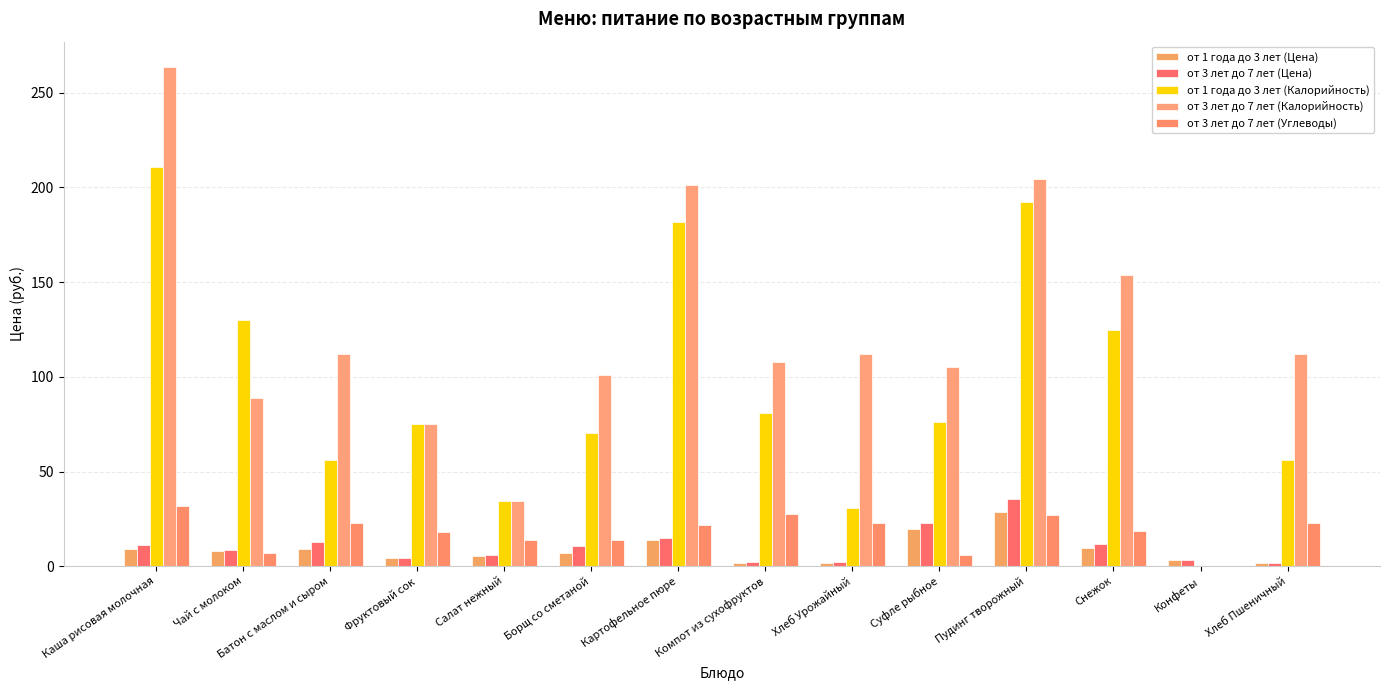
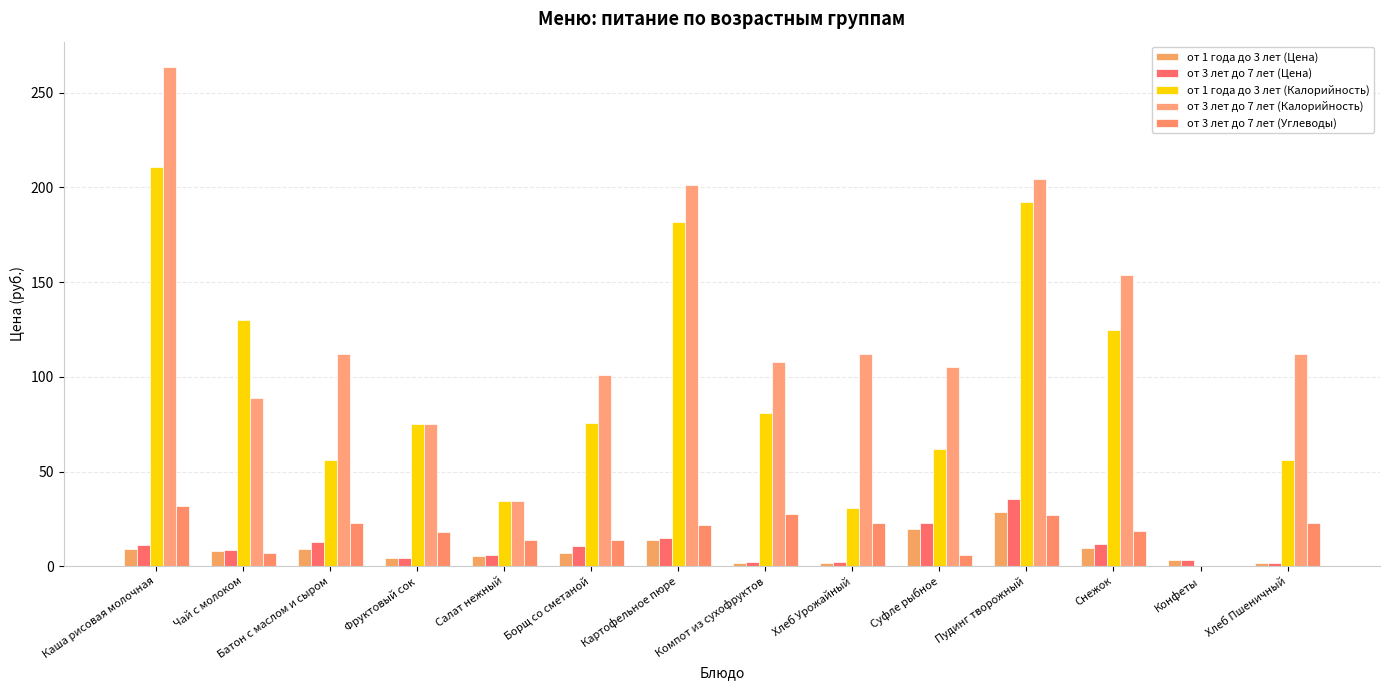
  {
    "от 1 года до 3 лет (Калорийность)": {
      "Каша рисовая молочная": 211,
      "Чай с молоком": 130,
      "Батон с маслом и сыром": 56,
      "Фруктовый сок": 75,
      "Салат нежный": 35,
-     "Борщ со сметаной": 71,
+     "Борщ со сметаной": 76,
      "Картофельное пюре": 182,
      "Компот из сухофруктов": 81,
      "Хлеб Урожайный": 31,
-     "Суфле рыбное": 76,
+     "Суфле рыбное": 62,
      "Пудинг творожный": 192,
      "Снежок": 125,
      "Конфеты": 0,
      "Хлеб Пшеничный": 56
    }
  }
